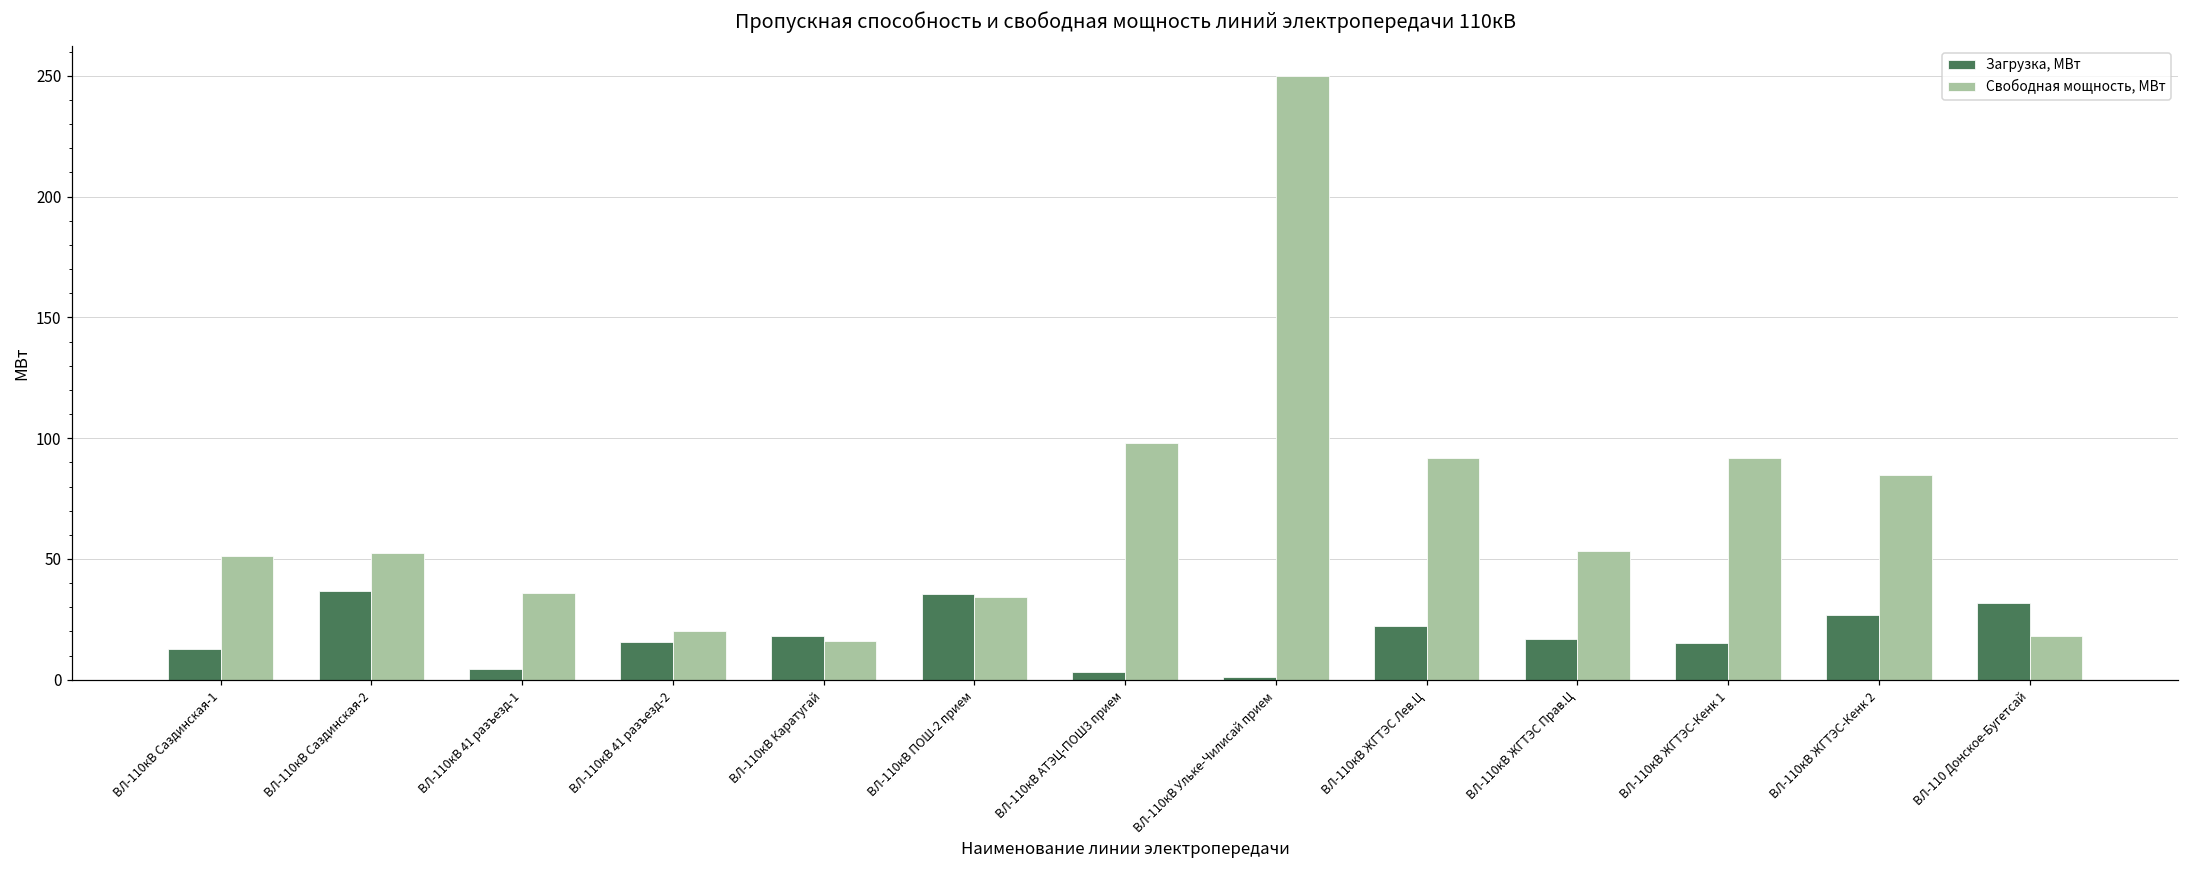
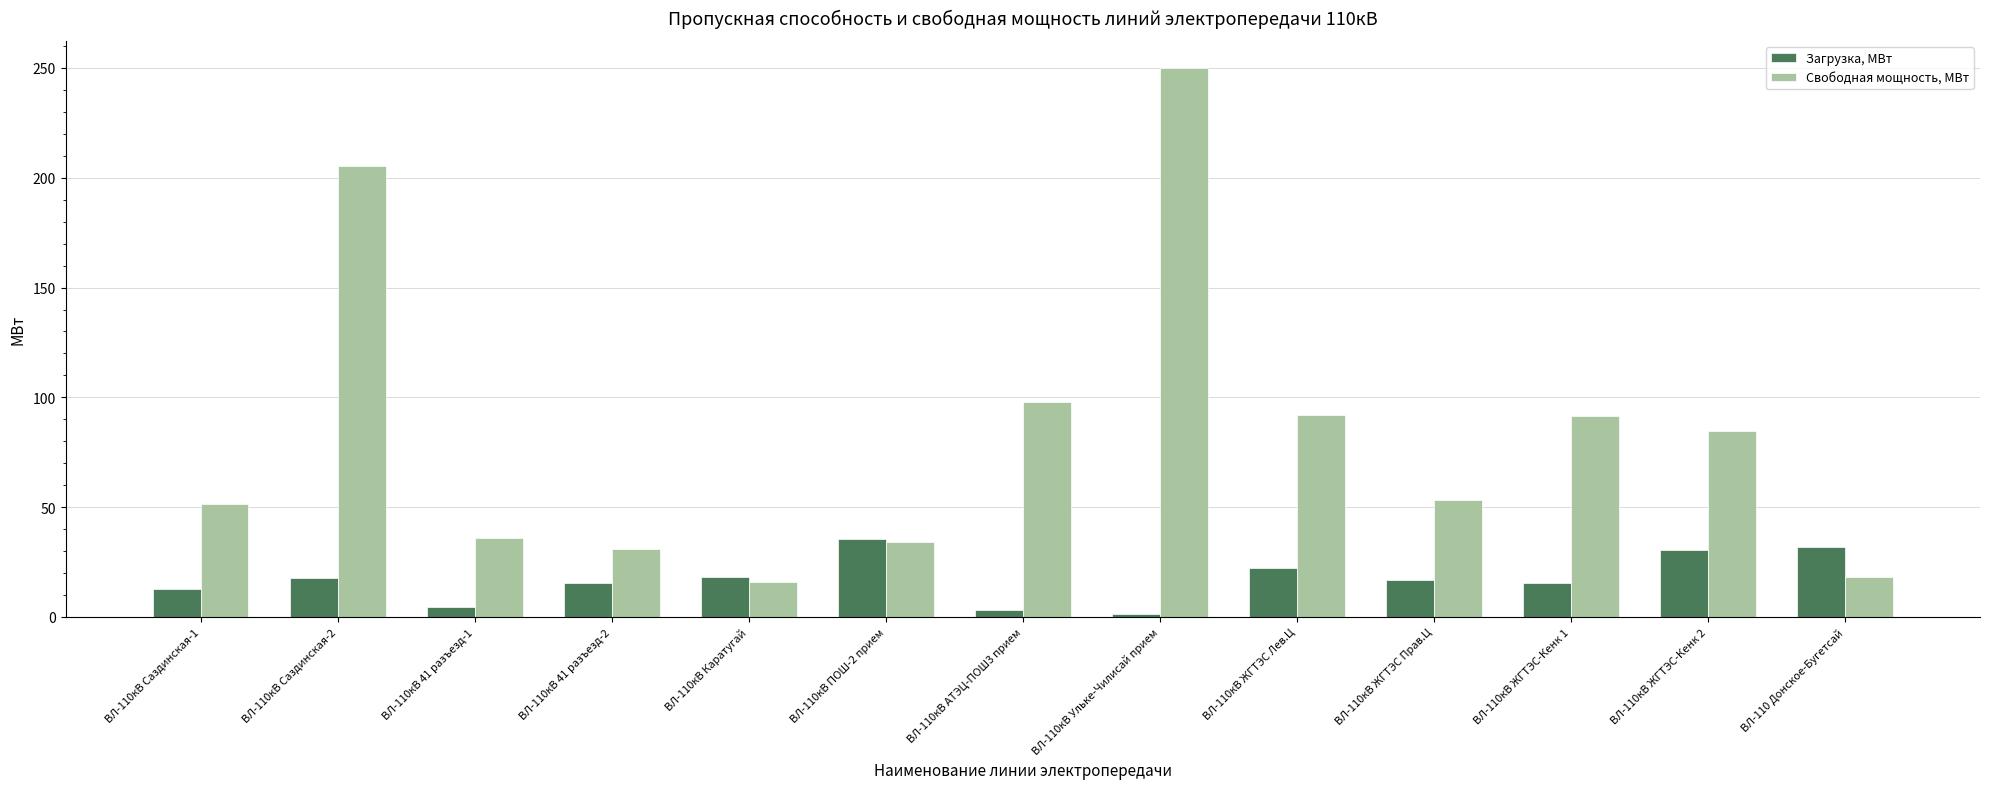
  {
    "Загрузка, МВт": {
      "ВЛ-110кВ Саздинская-1": 13,
-     "ВЛ-110кВ Саздинская-2": 37,
+     "ВЛ-110кВ Саздинская-2": 18,
      "ВЛ-110кВ 41 разъезд-1": 4,
      "ВЛ-110кВ 41 разъезд-2": 16,
      "ВЛ-110кВ Каратугай": 18,
      "ВЛ-110кВ ПОШ-2 прием": 36,
      "ВЛ-110кВ АТЭЦ-ПОШ3 прием": 3,
      "ВЛ-110кВ Ульке-Чилисай прием": 1,
      "ВЛ-110кВ ЖГТЭС Лев.Ц": 22,
      "ВЛ-110кВ ЖГТЭС Прав.Ц": 17,
      "ВЛ-110кВ ЖГТЭС-Кенк 1": 15,
-     "ВЛ-110кВ ЖГТЭС-Кенк 2": 27,
+     "ВЛ-110кВ ЖГТЭС-Кенк 2": 31,
      "ВЛ-110 Донское-Бугетсай": 32
    },
    "Свободная мощность, МВт": {
      "ВЛ-110кВ Саздинская-1": 51,
-     "ВЛ-110кВ Саздинская-2": 52,
+     "ВЛ-110кВ Саздинская-2": 205,
      "ВЛ-110кВ 41 разъезд-1": 36,
-     "ВЛ-110кВ 41 разъезд-2": 20,
+     "ВЛ-110кВ 41 разъезд-2": 31,
      "ВЛ-110кВ Каратугай": 16,
      "ВЛ-110кВ ПОШ-2 прием": 34,
      "ВЛ-110кВ АТЭЦ-ПОШ3 прием": 98,
      "ВЛ-110кВ Ульке-Чилисай прием": 250,
      "ВЛ-110кВ ЖГТЭС Лев.Ц": 92,
      "ВЛ-110кВ ЖГТЭС Прав.Ц": 53,
      "ВЛ-110кВ ЖГТЭС-Кенк 1": 92,
      "ВЛ-110кВ ЖГТЭС-Кенк 2": 85,
      "ВЛ-110 Донское-Бугетсай": 18
    }
  }
